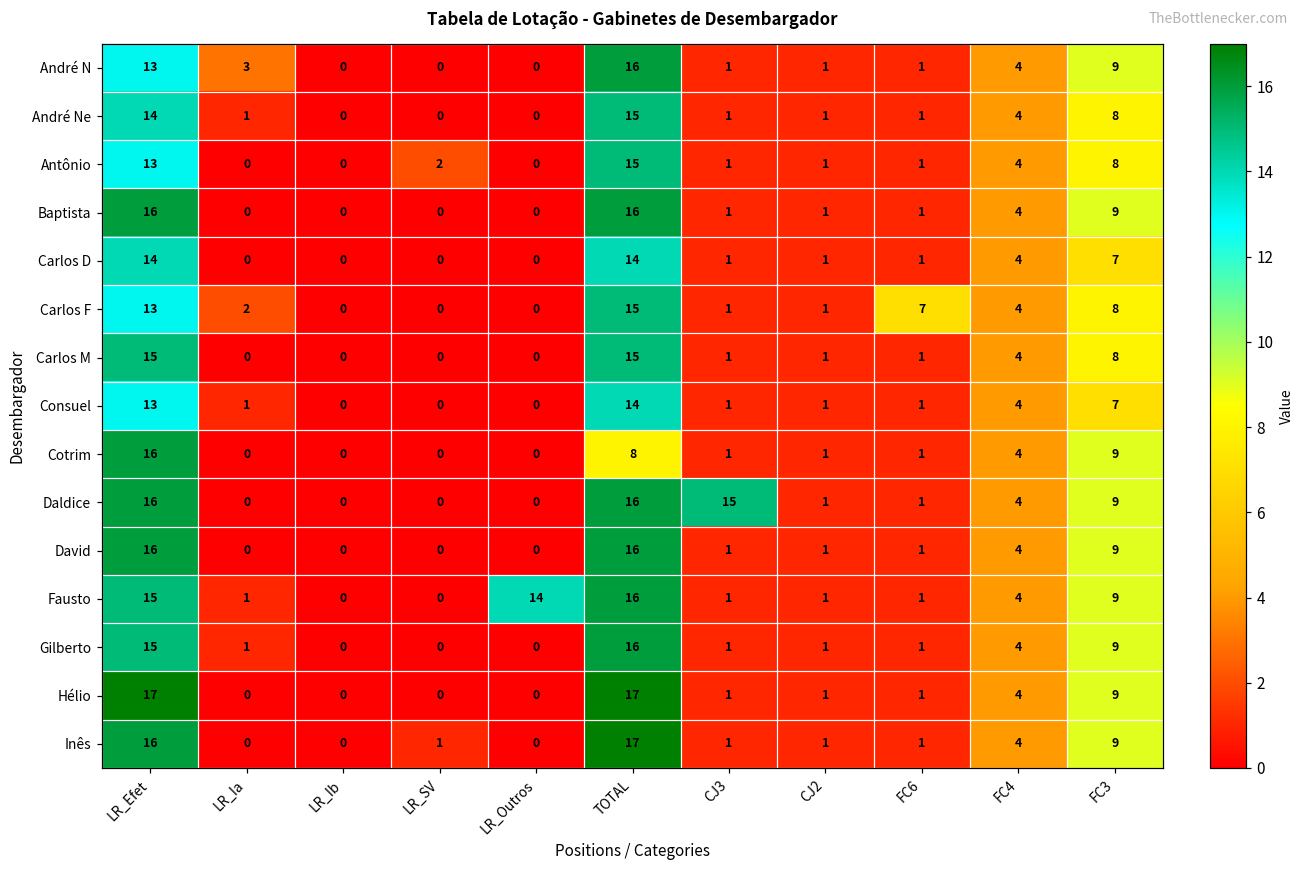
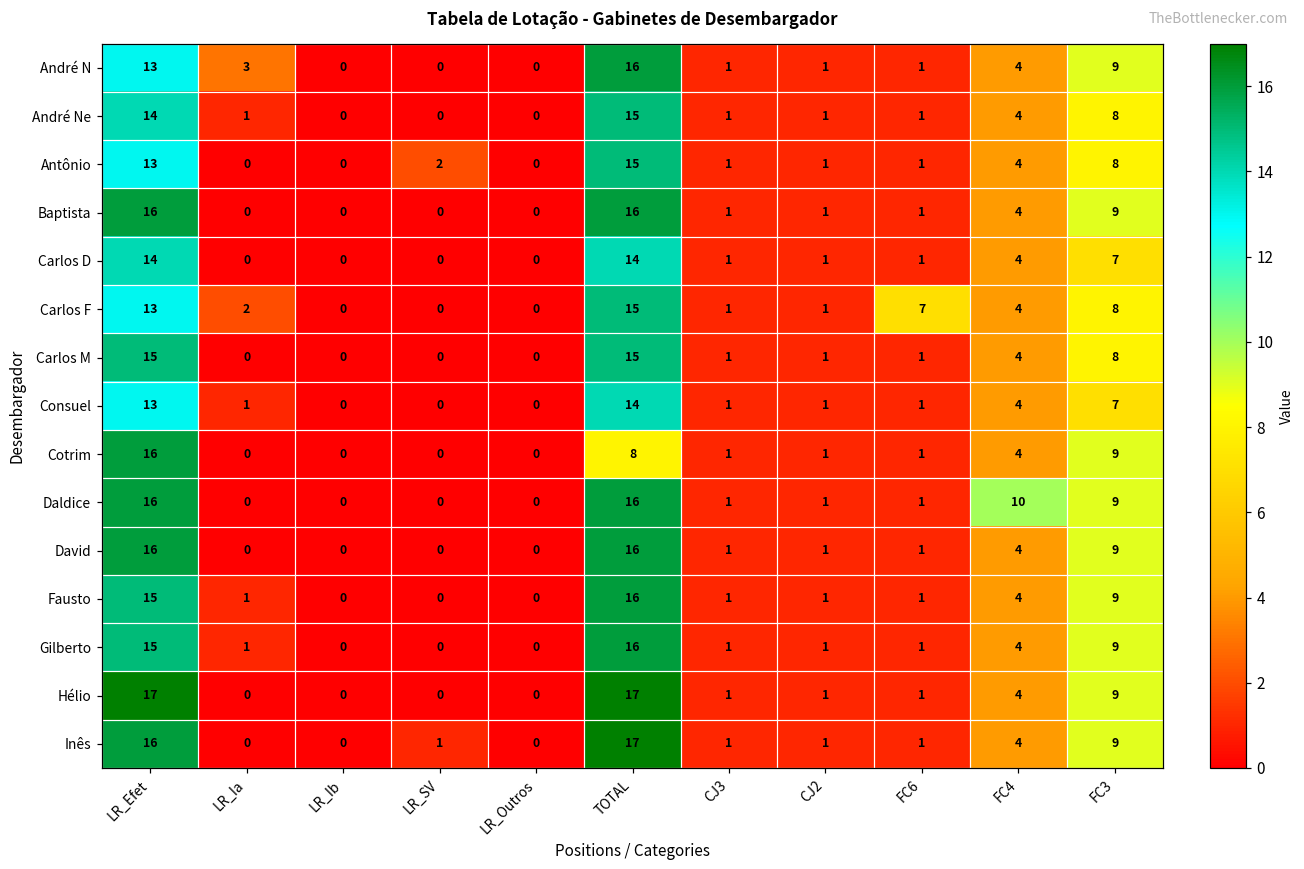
  {
    "André N": {
      "LR_Efet": 13,
      "LR_Ia": 3,
      "LR_Ib": 0,
      "LR_SV": 0,
      "LR_Outros": 0,
      "TOTAL": 16,
      "CJ3": 1,
      "CJ2": 1,
      "FC6": 1,
      "FC4": 4,
      "FC3": 9
    },
    "André Ne": {
      "LR_Efet": 14,
      "LR_Ia": 1,
      "LR_Ib": 0,
      "LR_SV": 0,
      "LR_Outros": 0,
      "TOTAL": 15,
      "CJ3": 1,
      "CJ2": 1,
      "FC6": 1,
      "FC4": 4,
      "FC3": 8
    },
    "Antônio": {
      "LR_Efet": 13,
      "LR_Ia": 0,
      "LR_Ib": 0,
      "LR_SV": 2,
      "LR_Outros": 0,
      "TOTAL": 15,
      "CJ3": 1,
      "CJ2": 1,
      "FC6": 1,
      "FC4": 4,
      "FC3": 8
    },
    "Baptista": {
      "LR_Efet": 16,
      "LR_Ia": 0,
      "LR_Ib": 0,
      "LR_SV": 0,
      "LR_Outros": 0,
      "TOTAL": 16,
      "CJ3": 1,
      "CJ2": 1,
      "FC6": 1,
      "FC4": 4,
      "FC3": 9
    },
    "Carlos D": {
      "LR_Efet": 14,
      "LR_Ia": 0,
      "LR_Ib": 0,
      "LR_SV": 0,
      "LR_Outros": 0,
      "TOTAL": 14,
      "CJ3": 1,
      "CJ2": 1,
      "FC6": 1,
      "FC4": 4,
      "FC3": 7
    },
    "Carlos F": {
      "LR_Efet": 13,
      "LR_Ia": 2,
      "LR_Ib": 0,
      "LR_SV": 0,
      "LR_Outros": 0,
      "TOTAL": 15,
      "CJ3": 1,
      "CJ2": 1,
      "FC6": 7,
      "FC4": 4,
      "FC3": 8
    },
    "Carlos M": {
      "LR_Efet": 15,
      "LR_Ia": 0,
      "LR_Ib": 0,
      "LR_SV": 0,
      "LR_Outros": 0,
      "TOTAL": 15,
      "CJ3": 1,
      "CJ2": 1,
      "FC6": 1,
      "FC4": 4,
      "FC3": 8
    },
    "Consuel": {
      "LR_Efet": 13,
      "LR_Ia": 1,
      "LR_Ib": 0,
      "LR_SV": 0,
      "LR_Outros": 0,
      "TOTAL": 14,
      "CJ3": 1,
      "CJ2": 1,
      "FC6": 1,
      "FC4": 4,
      "FC3": 7
    },
    "Cotrim": {
      "LR_Efet": 16,
      "LR_Ia": 0,
      "LR_Ib": 0,
      "LR_SV": 0,
      "LR_Outros": 0,
      "TOTAL": 8,
      "CJ3": 1,
      "CJ2": 1,
      "FC6": 1,
      "FC4": 4,
      "FC3": 9
    },
    "Daldice": {
      "LR_Efet": 16,
      "LR_Ia": 0,
      "LR_Ib": 0,
      "LR_SV": 0,
      "LR_Outros": 0,
      "TOTAL": 16,
-     "CJ3": 15,
+     "CJ3": 1,
      "CJ2": 1,
      "FC6": 1,
-     "FC4": 4,
+     "FC4": 10,
      "FC3": 9
    },
    "David": {
      "LR_Efet": 16,
      "LR_Ia": 0,
      "LR_Ib": 0,
      "LR_SV": 0,
      "LR_Outros": 0,
      "TOTAL": 16,
      "CJ3": 1,
      "CJ2": 1,
      "FC6": 1,
      "FC4": 4,
      "FC3": 9
    },
    "Fausto": {
      "LR_Efet": 15,
      "LR_Ia": 1,
      "LR_Ib": 0,
      "LR_SV": 0,
-     "LR_Outros": 14,
+     "LR_Outros": 0,
      "TOTAL": 16,
      "CJ3": 1,
      "CJ2": 1,
      "FC6": 1,
      "FC4": 4,
      "FC3": 9
    },
    "Gilberto": {
      "LR_Efet": 15,
      "LR_Ia": 1,
      "LR_Ib": 0,
      "LR_SV": 0,
      "LR_Outros": 0,
      "TOTAL": 16,
      "CJ3": 1,
      "CJ2": 1,
      "FC6": 1,
      "FC4": 4,
      "FC3": 9
    },
    "Hélio": {
      "LR_Efet": 17,
      "LR_Ia": 0,
      "LR_Ib": 0,
      "LR_SV": 0,
      "LR_Outros": 0,
      "TOTAL": 17,
      "CJ3": 1,
      "CJ2": 1,
      "FC6": 1,
      "FC4": 4,
      "FC3": 9
    },
    "Inês": {
      "LR_Efet": 16,
      "LR_Ia": 0,
      "LR_Ib": 0,
      "LR_SV": 1,
      "LR_Outros": 0,
      "TOTAL": 17,
      "CJ3": 1,
      "CJ2": 1,
      "FC6": 1,
      "FC4": 4,
      "FC3": 9
    }
  }
